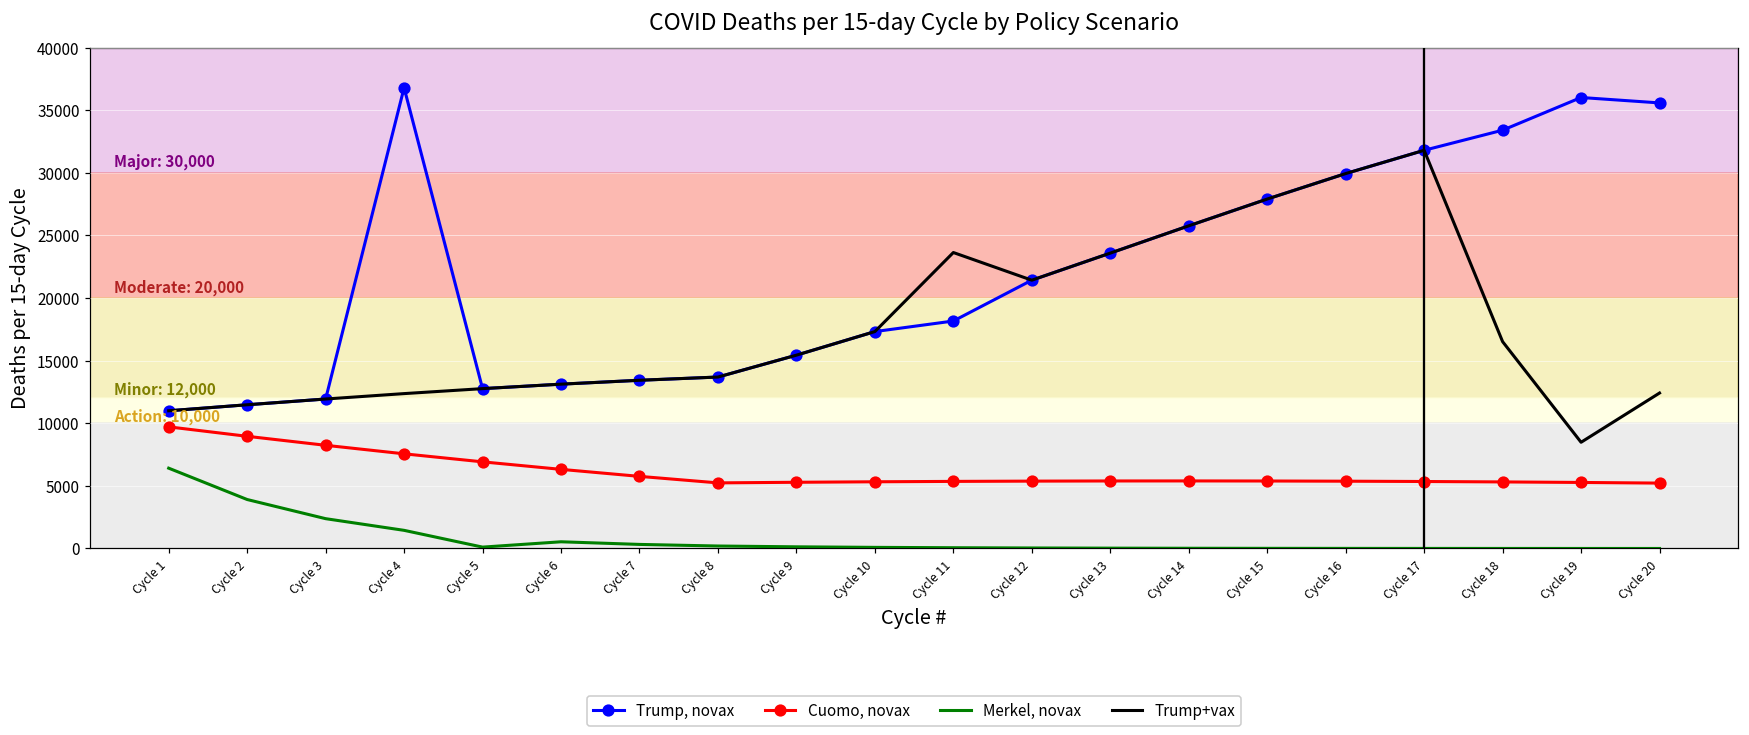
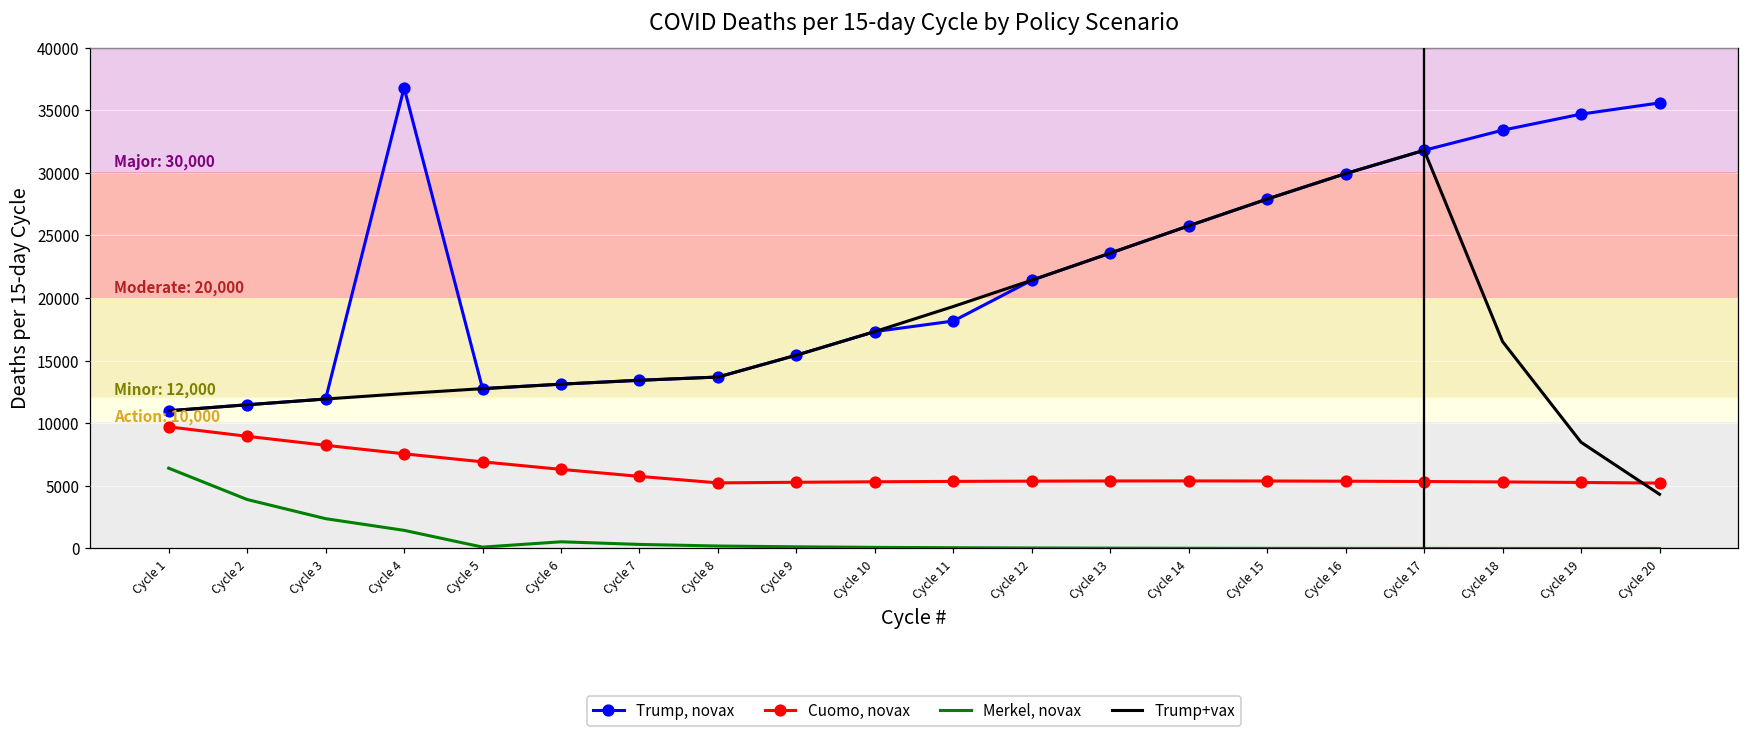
  {
    "Trump, novax": {
      "Cycle 4": 36800,
      "Cycle 11": 18200,
      "Cycle 18": 33400,
-     "Cycle 19": 36000,
+     "Cycle 19": 34700,
      "Cycle 20": 35600
    },
    "Cuomo, novax": {
      "Cycle 1": 9700,
      "Cycle 2": 9000,
      "Cycle 3": 8200,
      "Cycle 4": 7600,
      "Cycle 5": 6900,
      "Cycle 6": 6300,
      "Cycle 7": 5800,
      "Cycle 8": 5200,
      "Cycle 9": 5300,
      "Cycle 10": 5300,
      "Cycle 11": 5400,
      "Cycle 12": 5400,
      "Cycle 13": 5400,
      "Cycle 14": 5400,
      "Cycle 15": 5400,
      "Cycle 16": 5400,
      "Cycle 17": 5400,
      "Cycle 18": 5300,
      "Cycle 19": 5300,
      "Cycle 20": 5200
    },
    "Merkel, novax": {
      "Cycle 1": 6400,
      "Cycle 2": 3900,
      "Cycle 3": 2400,
      "Cycle 4": 1400,
      "Cycle 5": 100,
      "Cycle 6": 500,
      "Cycle 7": 300,
      "Cycle 8": 200,
      "Cycle 9": 100,
      "Cycle 10": 100,
      "Cycle 11": 100,
      "Cycle 12": 0,
      "Cycle 13": 0,
      "Cycle 14": 0,
      "Cycle 15": 0,
      "Cycle 16": 0,
      "Cycle 17": 0,
      "Cycle 18": 0,
      "Cycle 19": 0,
      "Cycle 20": 0
    },
    "Trump+vax": {
      "Cycle 4": 12400,
-     "Cycle 11": 23600,
+     "Cycle 11": 19300,
      "Cycle 18": 16500,
      "Cycle 19": 8500,
-     "Cycle 20": 12400
+     "Cycle 20": 4300
    }
  }
